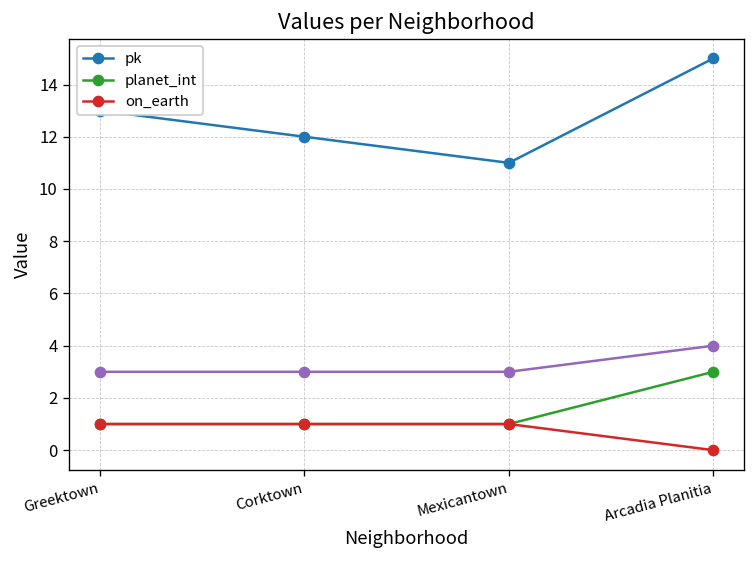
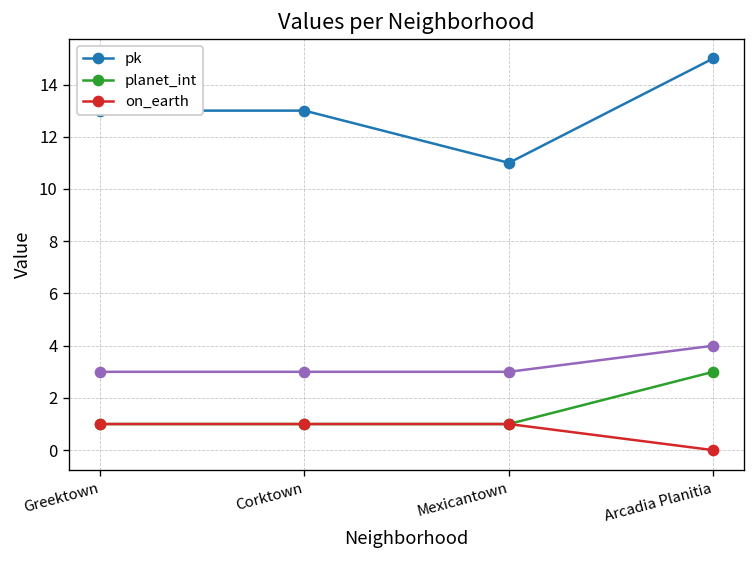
  {
    "pk": {
-     "Corktown": 12,
+     "Corktown": 13,
      "Mexicantown": 11,
      "Arcadia Planitia": 15
    },
    "planet_int": {
      "Arcadia Planitia": 3
    },
    "on_earth": {
      "Arcadia Planitia": 0
    }
  }
